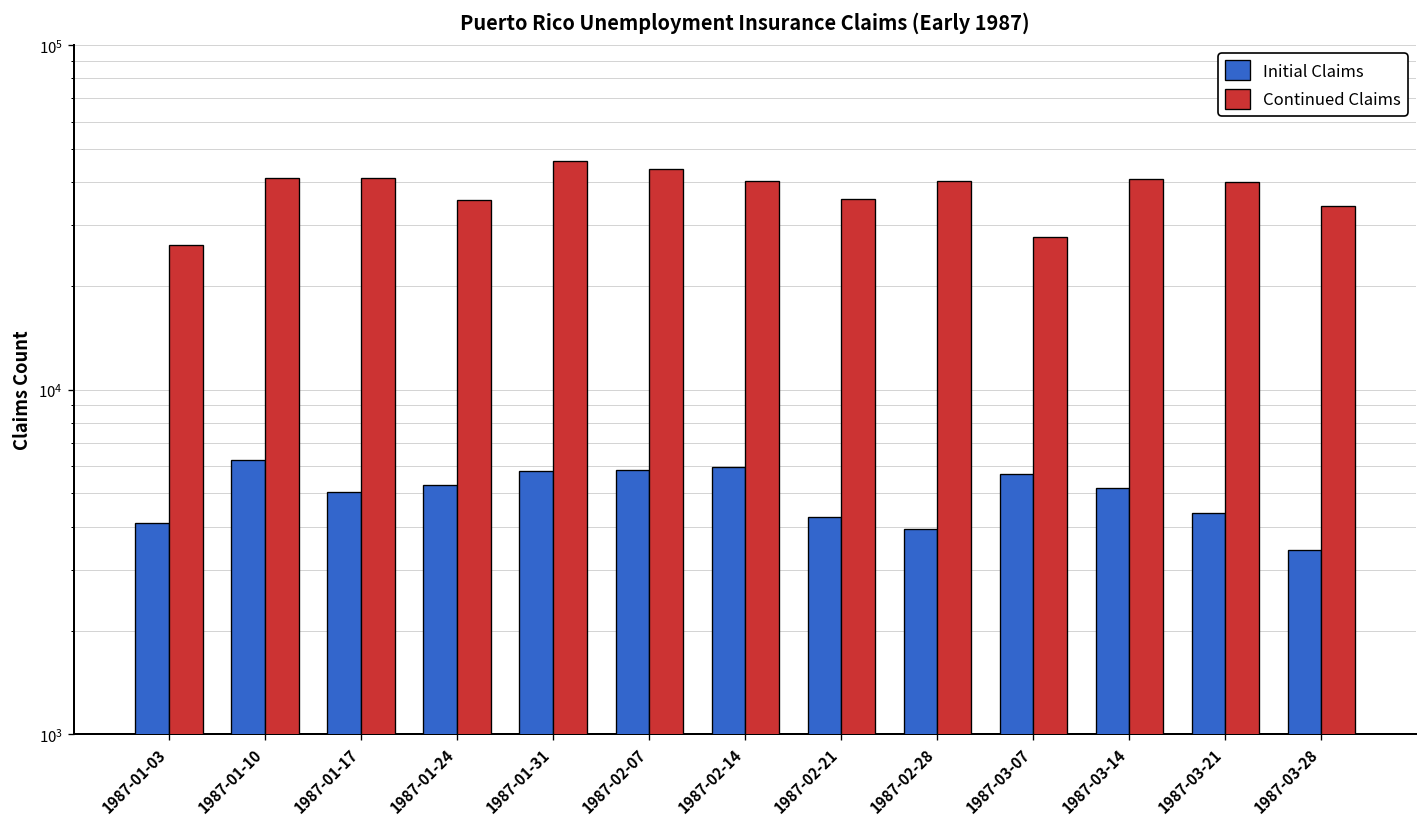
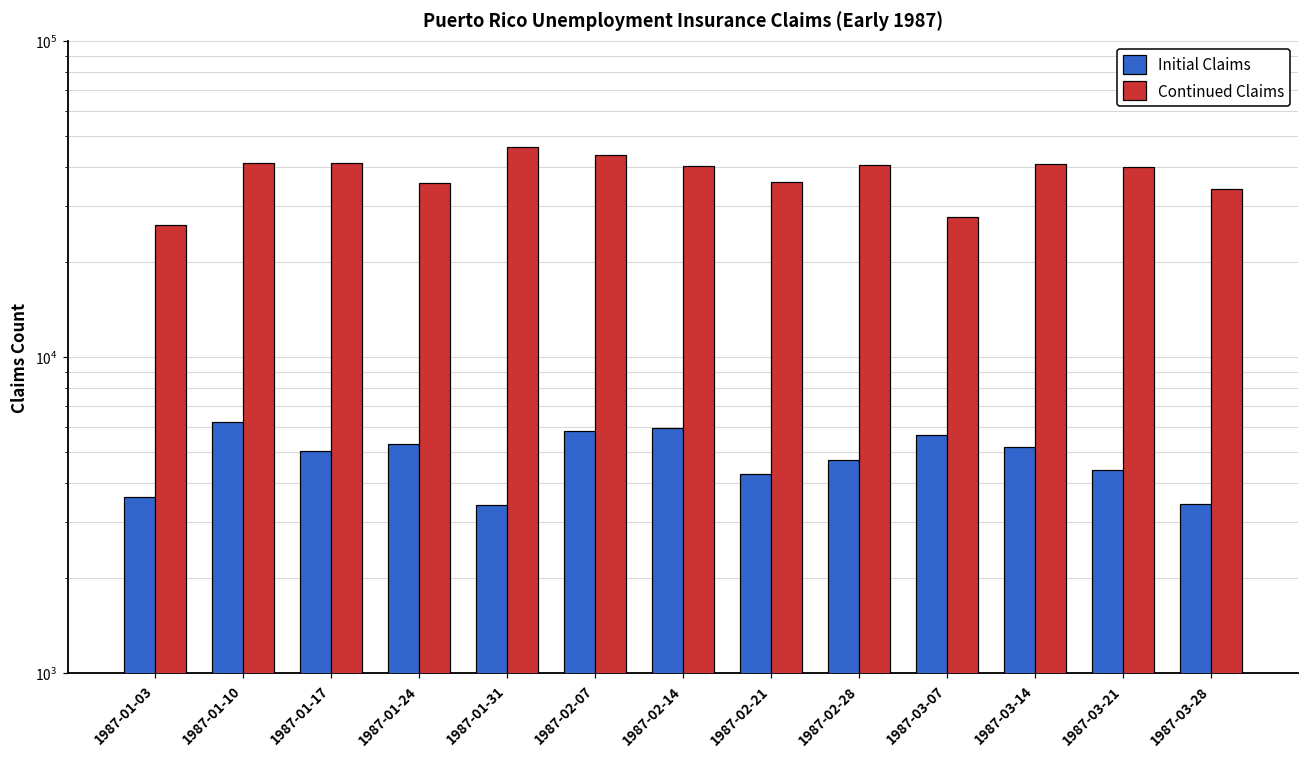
  {
    "Initial Claims": {
-     "1987-01-03": 4100,
+     "1987-01-03": 3600,
      "1987-01-10": 6200,
      "1987-01-17": 5100,
      "1987-01-24": 5300,
-     "1987-01-31": 5800,
+     "1987-01-31": 3400,
      "1987-02-07": 5800,
      "1987-02-14": 6000,
      "1987-02-21": 4300,
-     "1987-02-28": 3900,
+     "1987-02-28": 4700,
      "1987-03-07": 5700,
      "1987-03-14": 5200,
      "1987-03-21": 4400,
      "1987-03-28": 3400
    },
    "Continued Claims": {
      "1987-01-03": 26000,
      "1987-01-10": 41000,
      "1987-01-17": 41000,
      "1987-01-24": 36000,
      "1987-01-31": 46000,
      "1987-02-07": 44000,
      "1987-02-14": 40000,
      "1987-02-21": 36000,
      "1987-02-28": 40000,
      "1987-03-07": 28000,
      "1987-03-14": 41000,
      "1987-03-21": 40000,
      "1987-03-28": 34000
    }
  }
